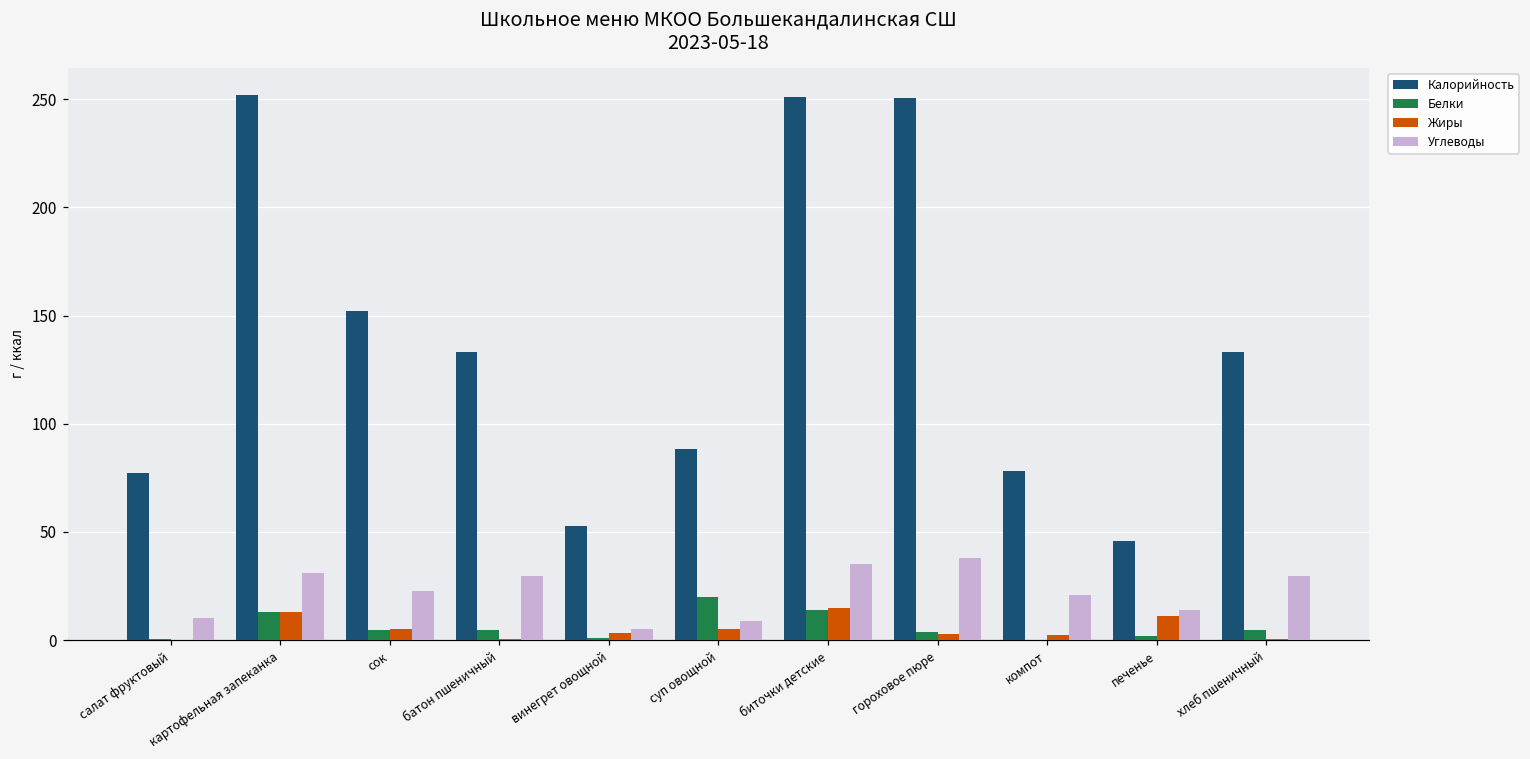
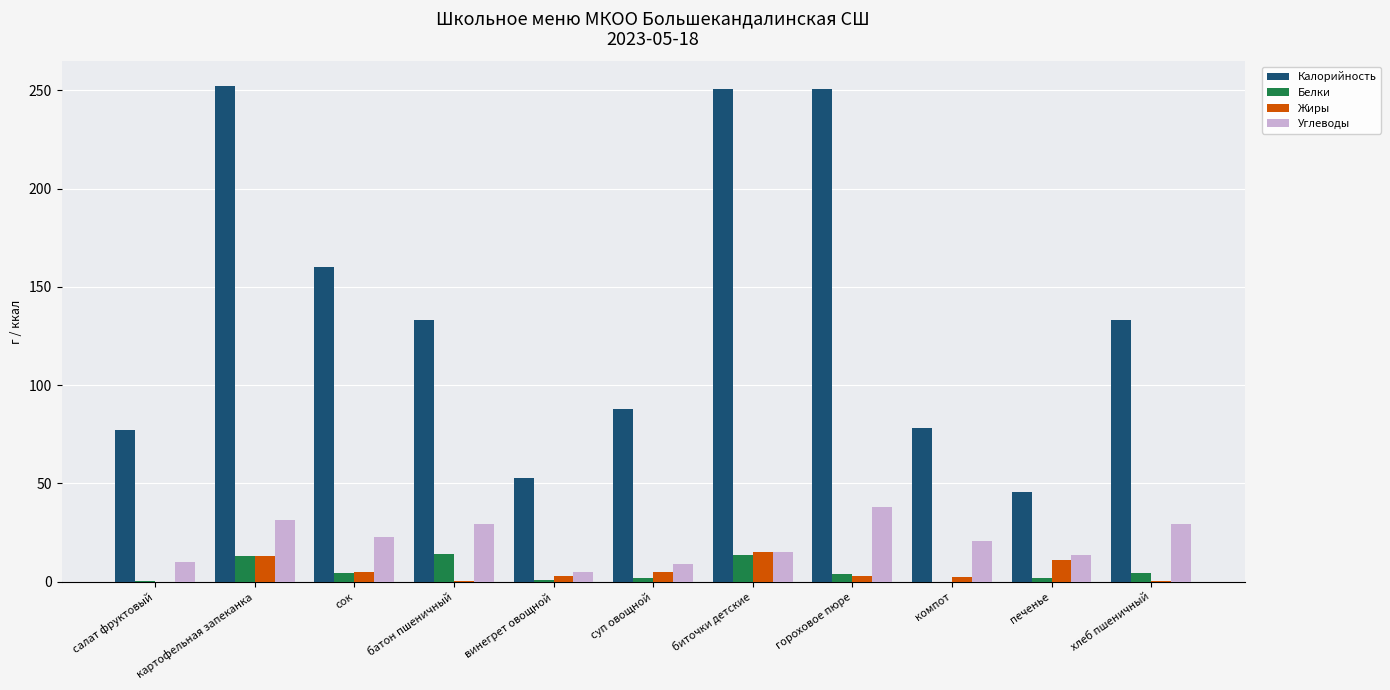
  {
    "Калорийность": {
      "салат фруктовый": 77,
      "картофельная запеканка": 252,
-     "сок": 152,
+     "сок": 160,
      "батон пшеничный": 133,
      "винегрет овощной": 53,
      "суп овощной": 88,
      "биточки детские": 251,
      "гороховое пюре": 250,
      "компот": 78,
      "печенье": 46,
      "хлеб пшеничный": 133
    },
    "Белки": {
      "картофельная запеканка": 13,
      "сок": 5,
-     "батон пшеничный": 5,
-     "суп овощной": 20,
+     "батон пшеничный": 14,
+     "суп овощной": 2,
      "биточки детские": 14,
      "гороховое пюре": 4,
      "печенье": 2,
      "хлеб пшеничный": 5
    },
    "Жиры": {
      "салат фруктовый": 0,
      "картофельная запеканка": 13,
      "сок": 5,
      "винегрет овощной": 3,
      "суп овощной": 5,
      "биточки детские": 15,
      "гороховое пюре": 3,
      "компот": 2,
      "печенье": 11
    },
    "Углеводы": {
      "салат фруктовый": 10,
      "картофельная запеканка": 31,
      "сок": 23,
      "батон пшеничный": 30,
      "винегрет овощной": 5,
      "суп овощной": 9,
-     "биточки детские": 35,
+     "биточки детские": 15,
      "гороховое пюре": 38,
      "компот": 21,
      "печенье": 14,
      "хлеб пшеничный": 30
    }
  }
